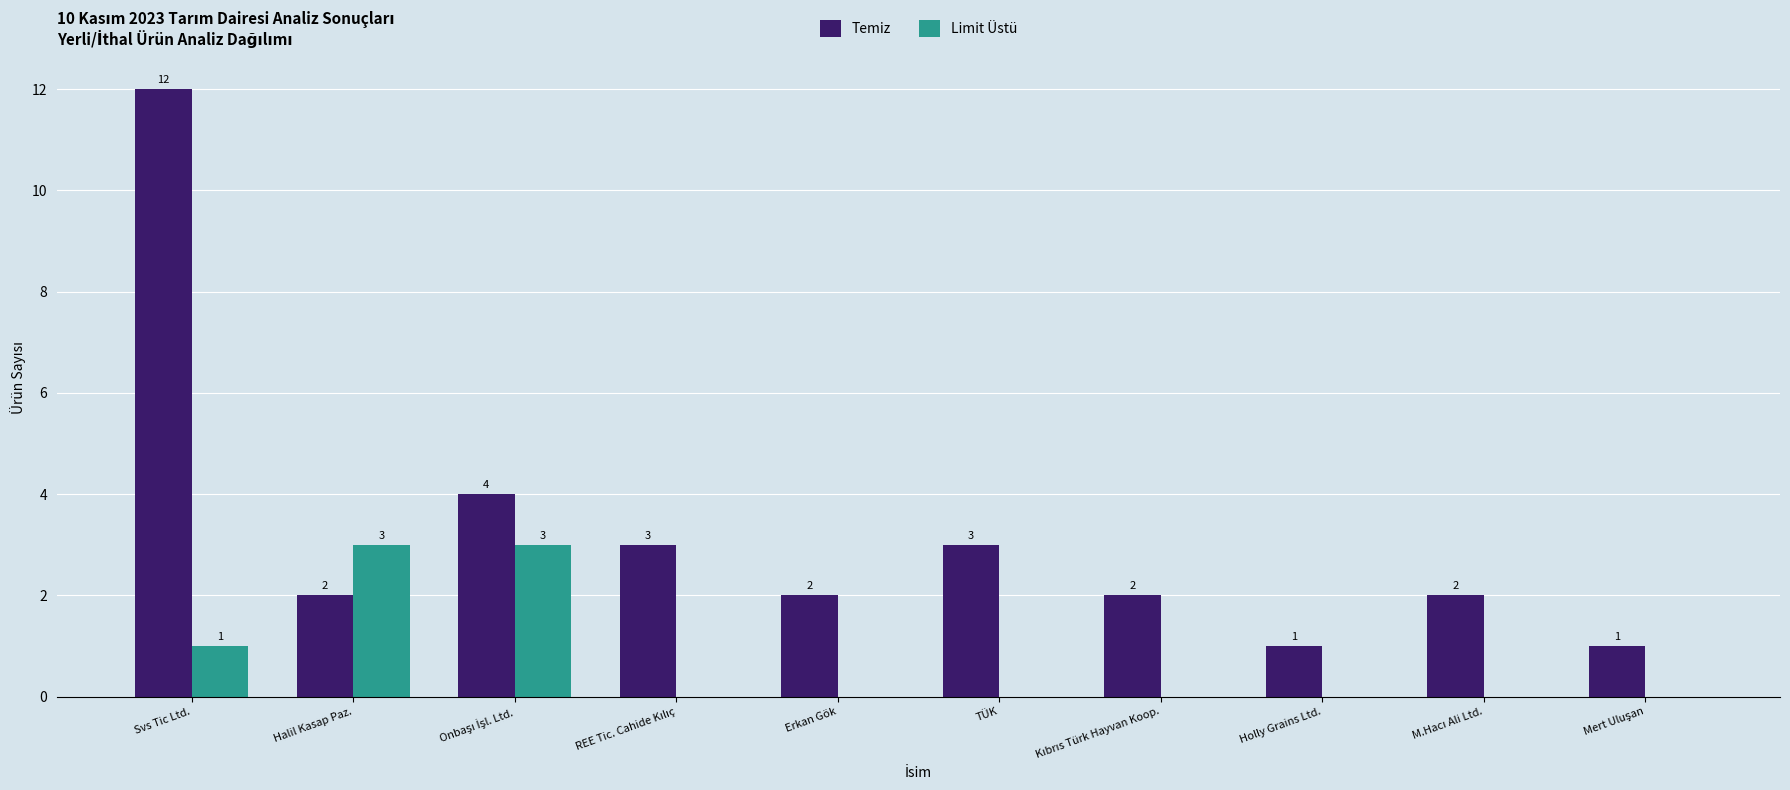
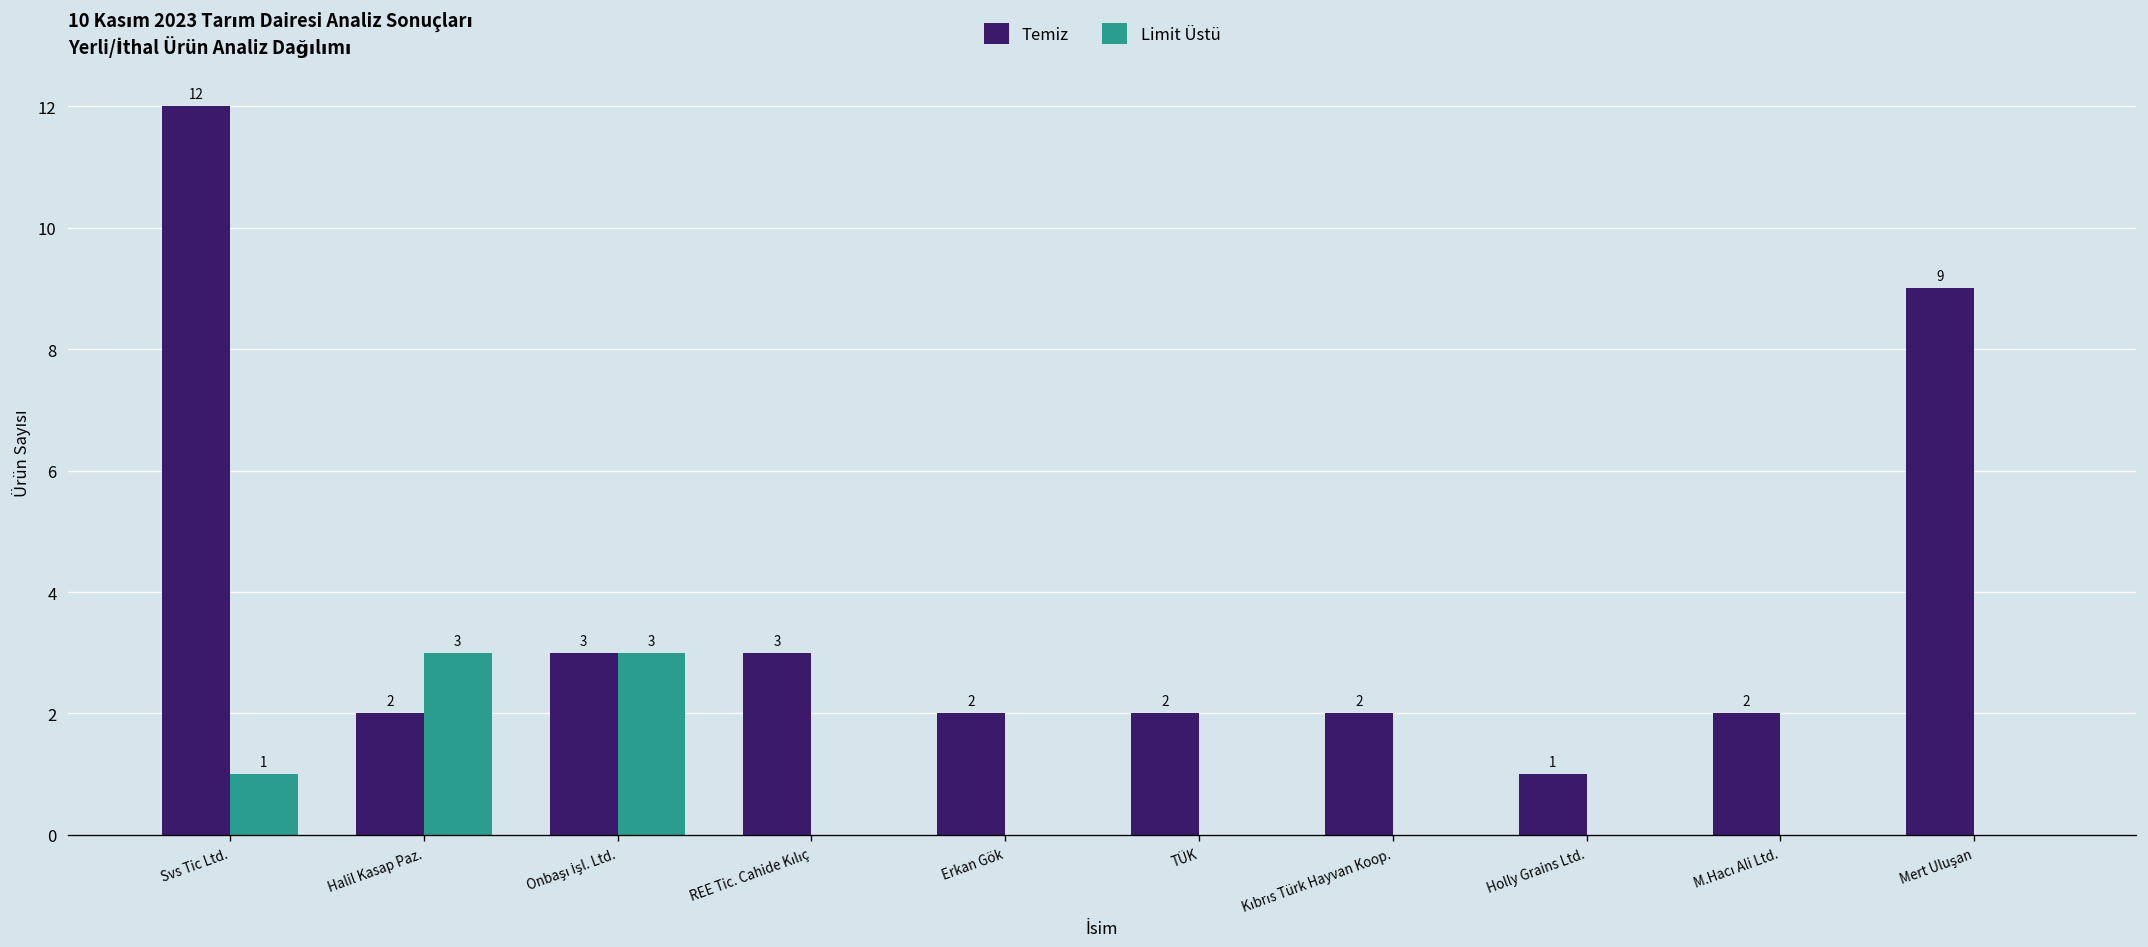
  {
    "Temiz": {
      "Svs Tic Ltd.": 12,
      "Halil Kasap Paz.": 2,
-     "Onbaşı İşl. Ltd.": 4,
+     "Onbaşı İşl. Ltd.": 3,
      "REE Tic. Cahide Kılıç": 3,
      "Erkan Gök": 2,
-     "TÜK": 3,
+     "TÜK": 2,
      "Kıbrıs Türk Hayvan Koop.": 2,
      "Holly Grains Ltd.": 1,
      "M.Hacı Ali Ltd.": 2,
-     "Mert Uluşan": 1
+     "Mert Uluşan": 9
    },
    "Limit Üstü": {
      "Svs Tic Ltd.": 1,
      "Halil Kasap Paz.": 3,
      "Onbaşı İşl. Ltd.": 3
    }
  }
